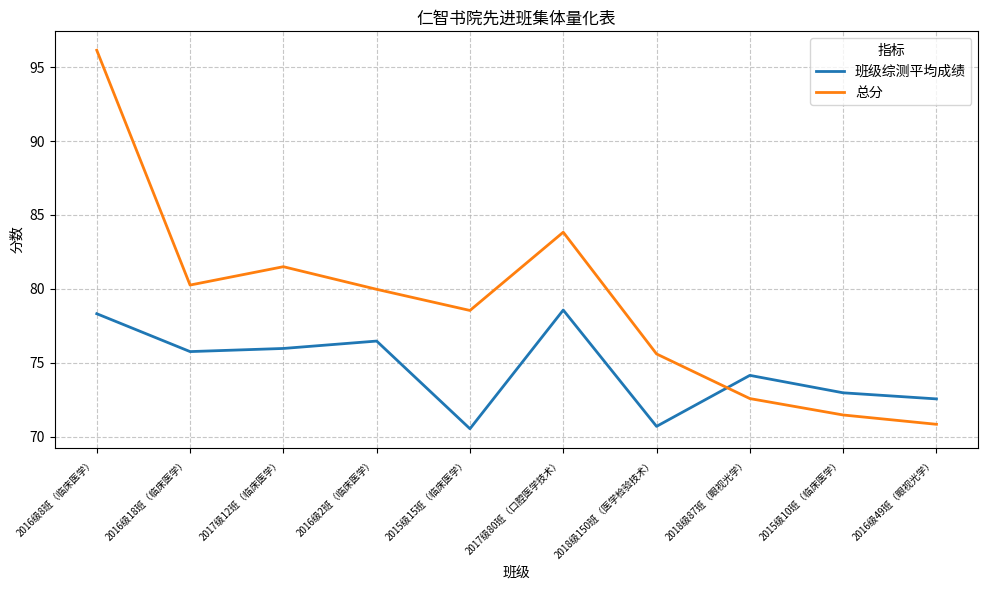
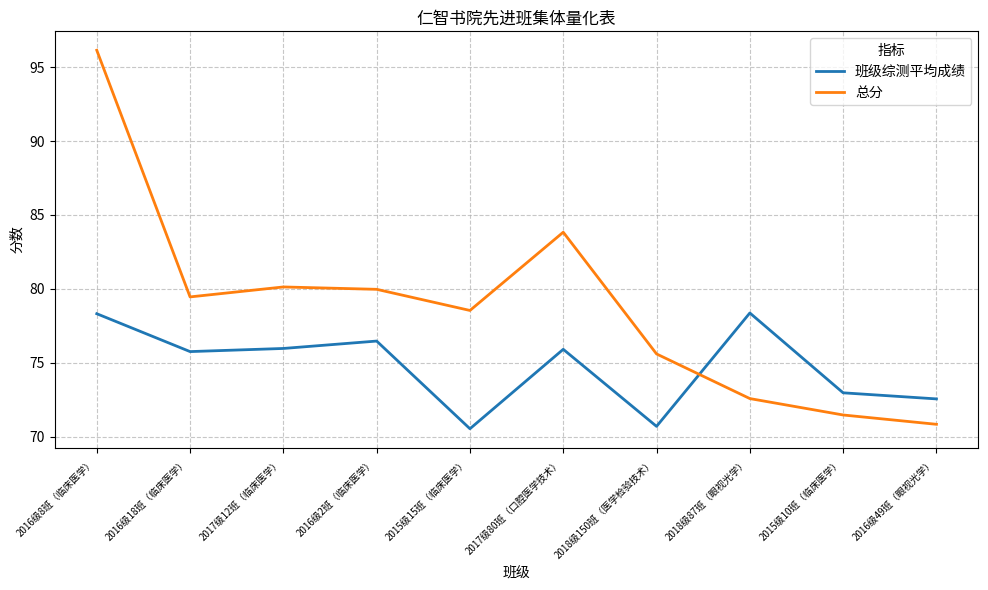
  {
    "班级综测平均成绩": {
      "2016级8班（临床医学）": 78.3,
      "2016级18班（临床医学）": 75.8,
      "2017级12班（临床医学）": 76.0,
      "2016级2班（临床医学）": 76.5,
      "2015级15班（临床医学）": 70.5,
-     "2017级80班（口腔医学技术）": 78.6,
+     "2017级80班（口腔医学技术）": 75.9,
      "2018级150班（医学检验技术）": 70.7,
-     "2018级87班（眼视光学）": 74.2,
+     "2018级87班（眼视光学）": 78.4,
      "2015级10班（临床医学）": 73.0,
      "2016级49班（眼视光学）": 72.6
    },
    "总分": {
      "2016级8班（临床医学）": 96.1,
-     "2016级18班（临床医学）": 80.3,
-     "2017级12班（临床医学）": 81.5,
+     "2016级18班（临床医学）": 79.5,
+     "2017级12班（临床医学）": 80.1,
      "2016级2班（临床医学）": 80.0,
      "2015级15班（临床医学）": 78.5,
      "2017级80班（口腔医学技术）": 83.8,
      "2018级150班（医学检验技术）": 75.6,
      "2018级87班（眼视光学）": 72.6,
      "2015级10班（临床医学）": 71.5,
      "2016级49班（眼视光学）": 70.8
    }
  }
